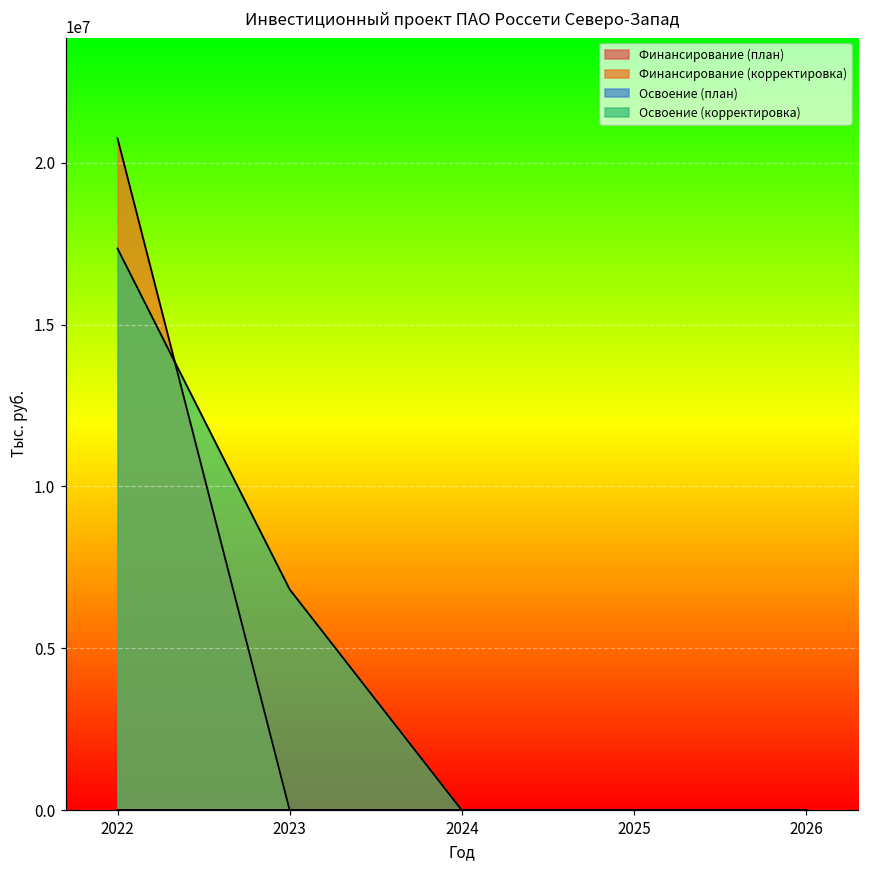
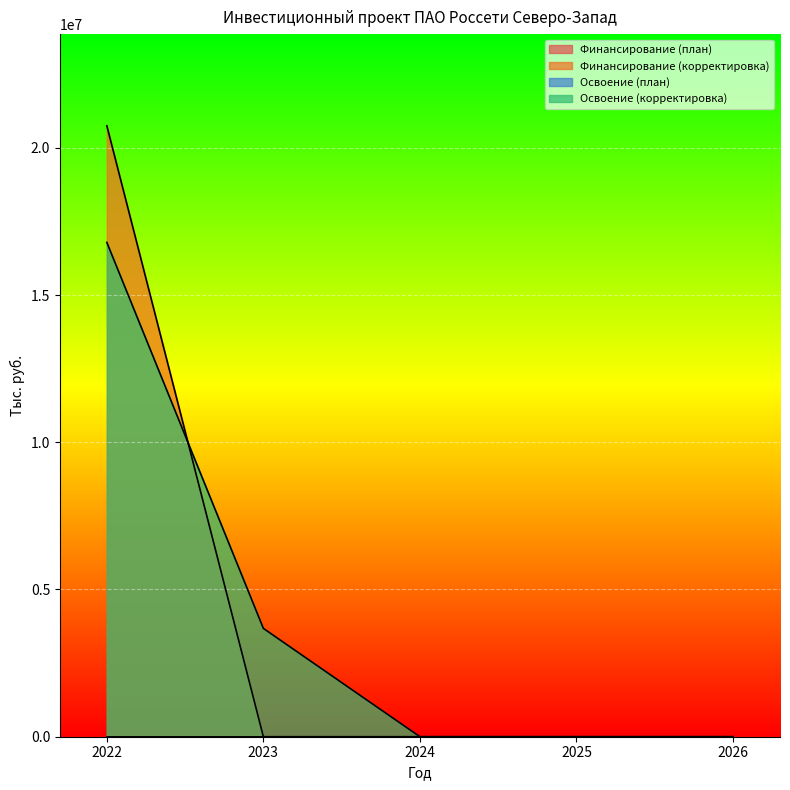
  {
    "Освоение (план)": {
      "2022": 0
    },
    "Финансирование (корректировка)": {
      "2022": 20700000
    },
    "Освоение (корректировка)": {
-     "2022": 17300000,
-     "2023": 6800000
+     "2022": 16800000,
+     "2023": 3700000
    }
  }
